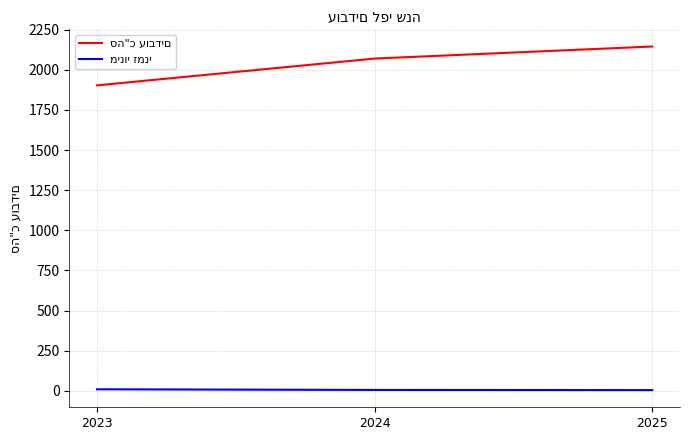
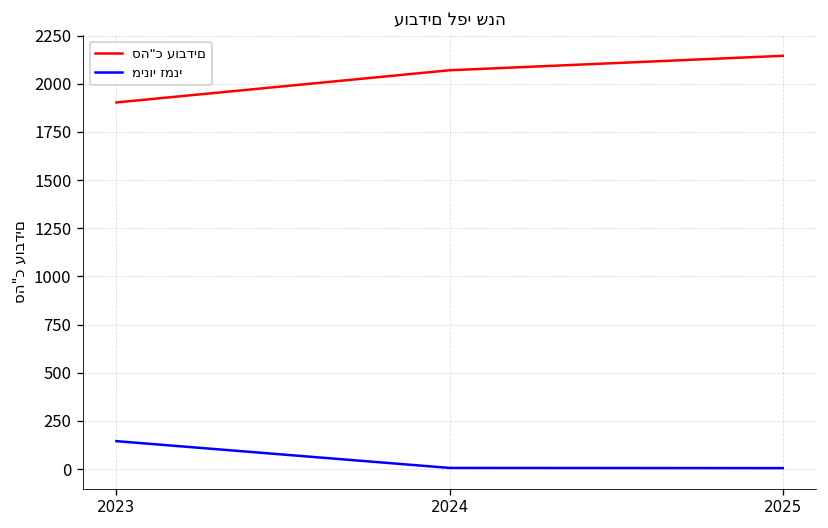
  {
    "סה\"כ עובדים": {
      "2023": 1900,
      "2024": 2070,
      "2025": 2150
    },
    "מינוי זמני": {
-     "2023": 10,
+     "2023": 150,
      "2024": 10,
      "2025": 10
    }
  }
